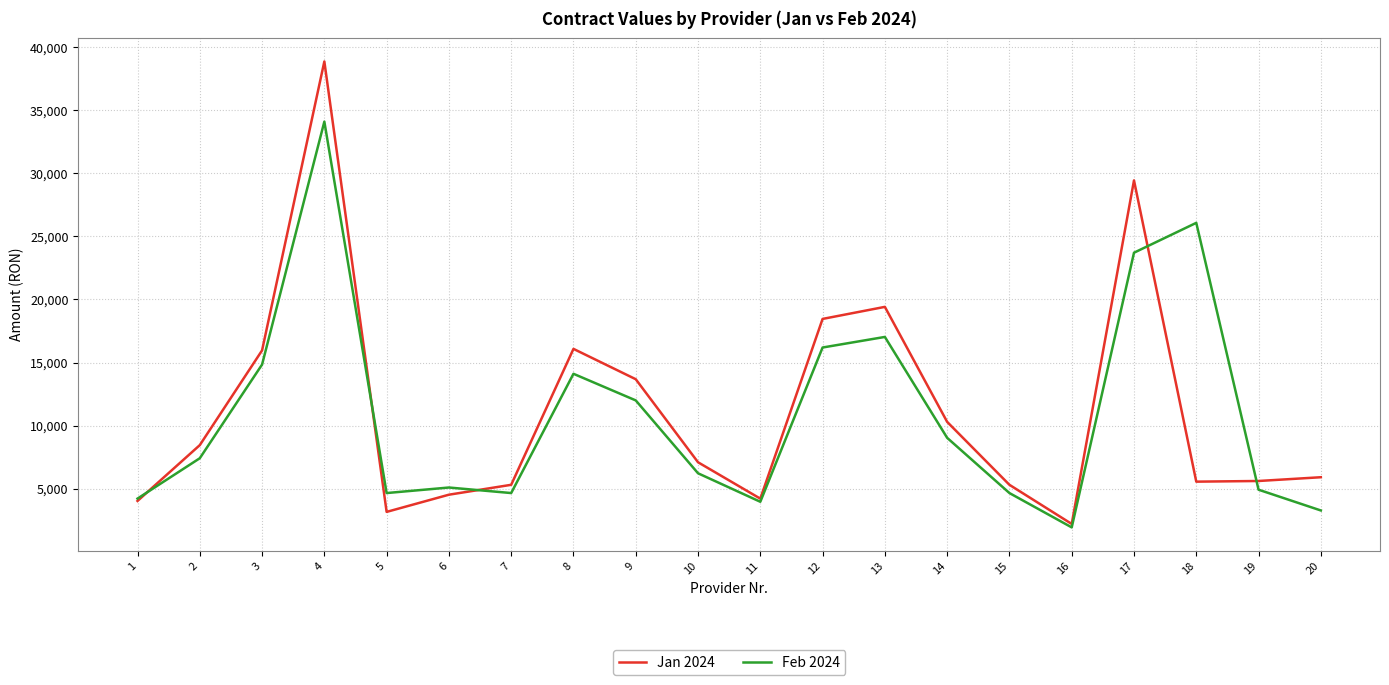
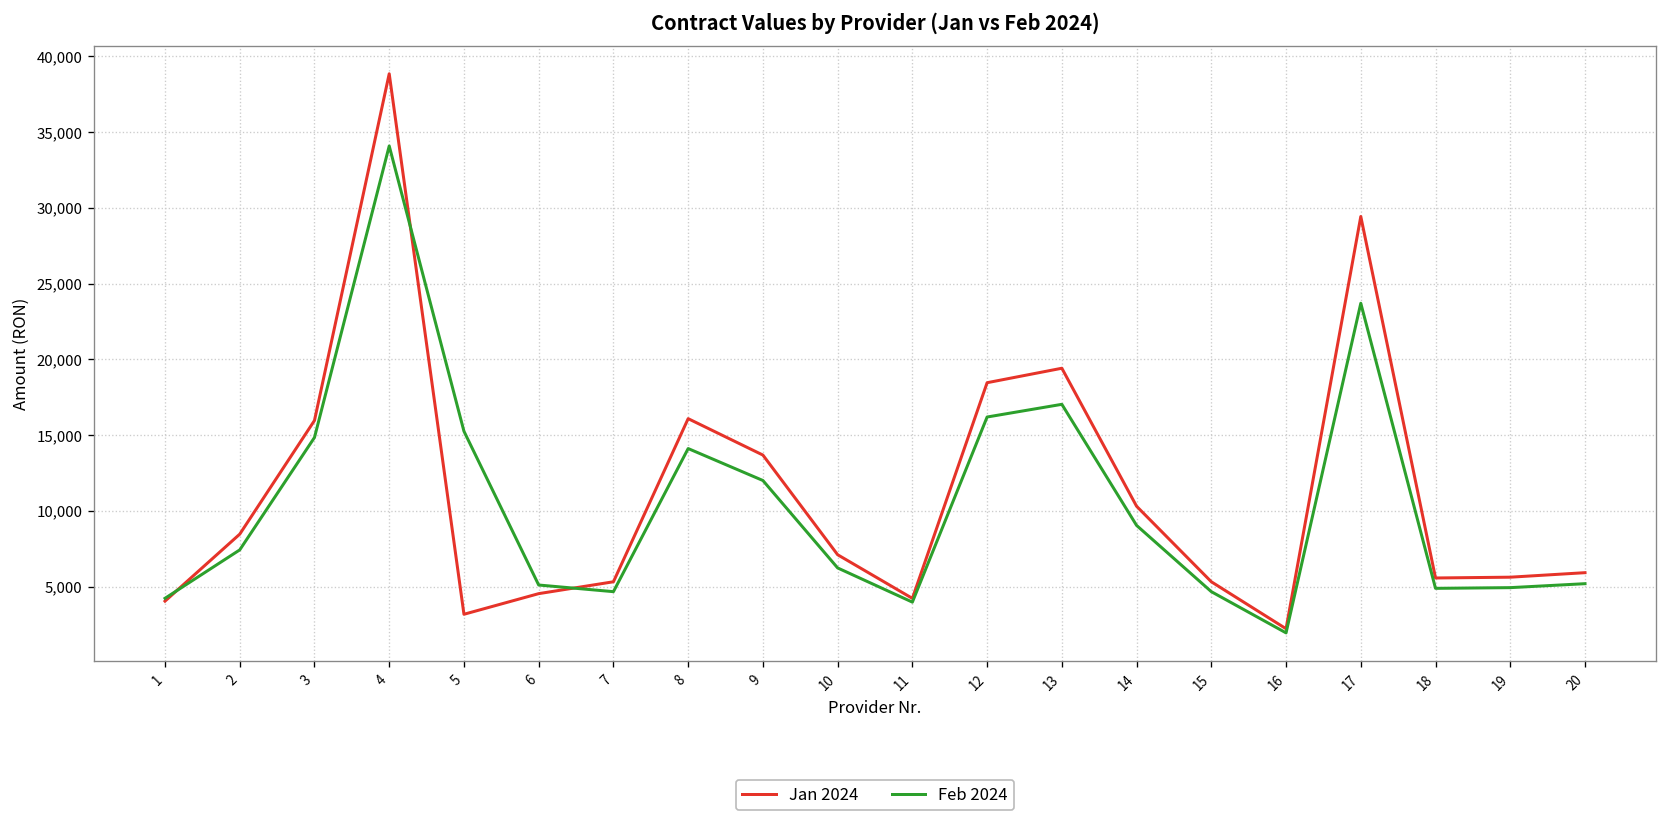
  {
    "Jan 2024": {
      "2": "8,500",
      "3": "16,000",
      "4": "38,800",
      "5": "3,200",
      "6": "4,500",
      "7": "5,300",
      "8": "16,100",
      "9": "13,700",
      "10": "7,100",
      "11": "4,200",
      "12": "18,500",
      "13": "19,400",
      "14": "10,300",
      "15": "5,300",
      "16": "2,200",
      "17": "29,400",
      "18": "5,600",
      "19": "5,600",
      "20": "5,900"
    },
    "Feb 2024": {
      "2": "7,400",
      "3": "14,800",
      "4": "34,100",
-     "5": "4,700",
+     "5": "15,300",
      "6": "5,100",
      "7": "4,700",
      "8": "14,100",
      "9": "12,000",
      "10": "6,200",
      "11": "4,000",
      "12": "16,200",
      "13": "17,000",
      "14": "9,000",
      "15": "4,700",
      "16": "1,900",
      "17": "23,700",
-     "18": "26,100",
+     "18": "4,900",
      "19": "4,900",
-     "20": "3,300"
+     "20": "5,200"
    }
  }
